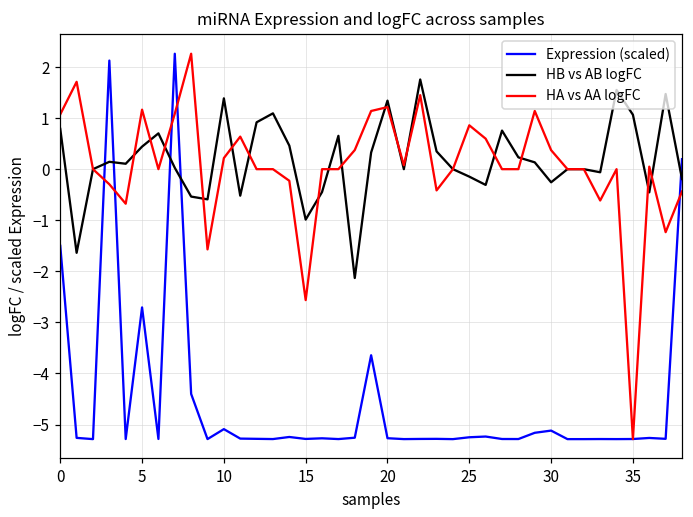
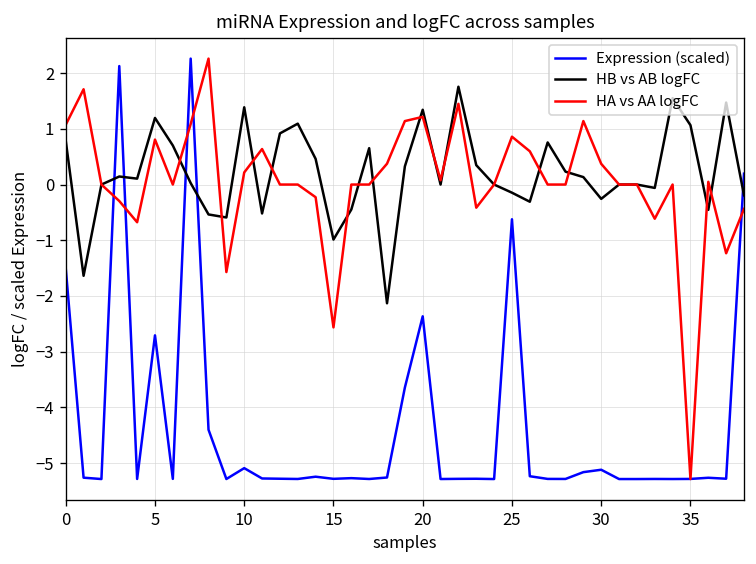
  {
    "Expression (scaled)": {
      "0": -1.5,
      "5": -2.7,
      "10": -5.1,
      "15": -5.3,
-     "20": -5.3,
-     "25": -5.2,
+     "20": -2.4,
+     "25": -0.6,
      "30": -5.1
    },
    "HB vs AB logFC": {
      "0": 0.8,
-     "5": 0.4,
+     "5": 1.2,
      "10": 1.4,
      "15": -1.0,
      "20": 1.3,
      "25": -0.1,
      "30": -0.3,
      "35": 1.1
    },
    "HA vs AA logFC": {
      "0": 1.1,
-     "5": 1.2,
+     "5": 0.8,
      "10": 0.2,
      "15": -2.6,
      "20": 1.2,
      "25": 0.9,
      "30": 0.4
    }
  }
